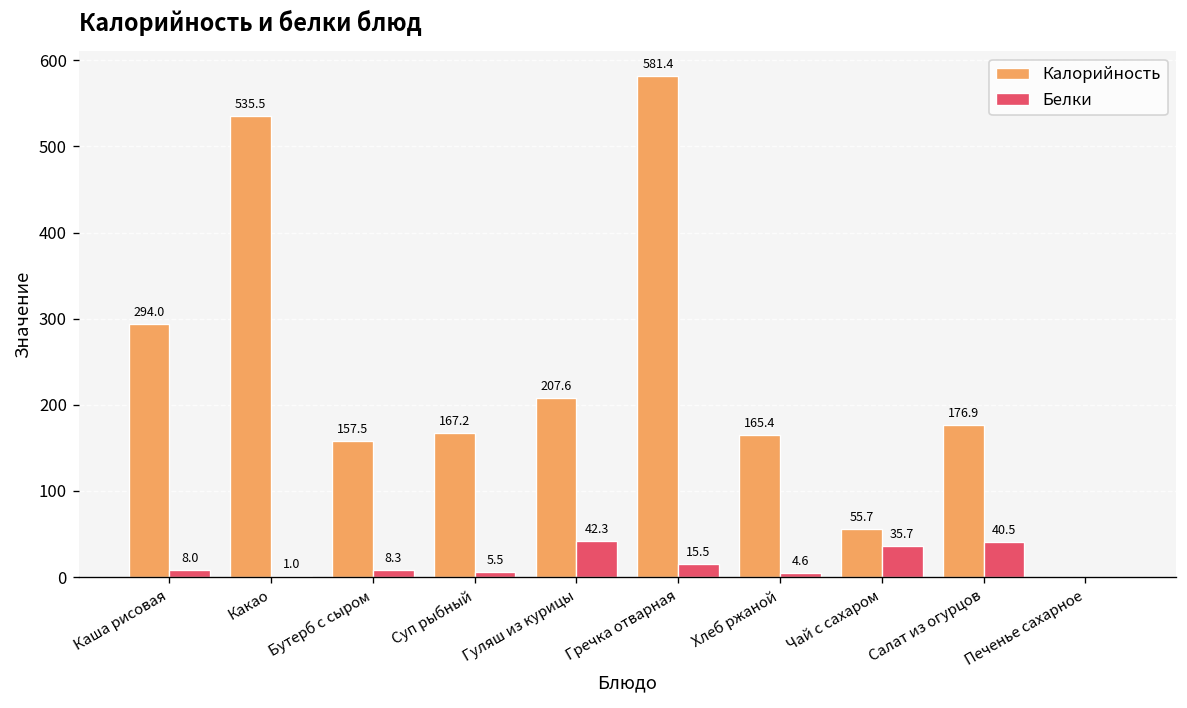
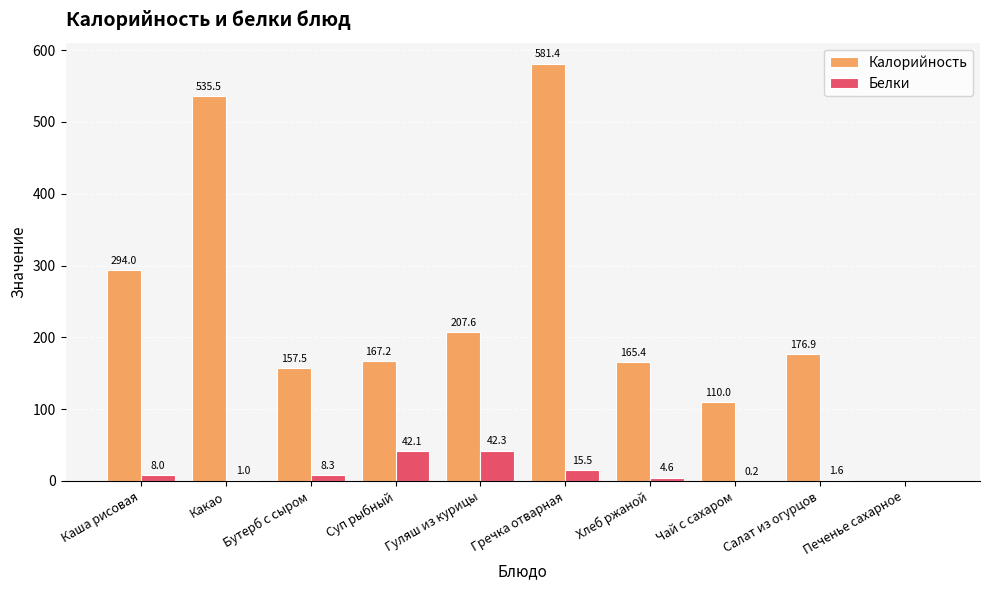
  {
    "Калорийность": {
      "Каша рисовая": 294.0,
      "Какао": 535.5,
      "Бутерб с сыром": 157.5,
      "Суп рыбный": 167.2,
      "Гуляш из курицы": 207.6,
      "Гречка отварная": 581.4,
      "Хлеб ржаной": 165.4,
-     "Чай с сахаром": 55.7,
+     "Чай с сахаром": 110.0,
      "Салат из огурцов": 176.9
    },
    "Белки": {
      "Каша рисовая": 8.0,
      "Какао": 1.0,
      "Бутерб с сыром": 8.3,
-     "Суп рыбный": 5.5,
+     "Суп рыбный": 42.1,
      "Гуляш из курицы": 42.3,
      "Гречка отварная": 15.5,
      "Хлеб ржаной": 4.6,
-     "Чай с сахаром": 35.7,
-     "Салат из огурцов": 40.5
+     "Чай с сахаром": 0.2,
+     "Салат из огурцов": 1.6
    }
  }
